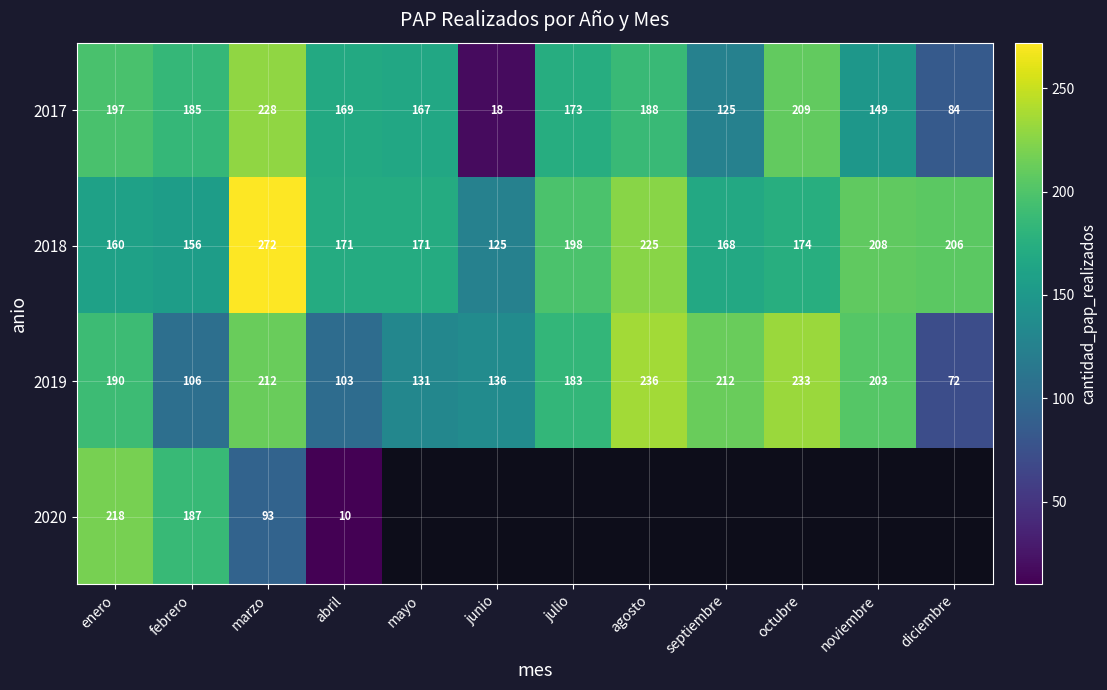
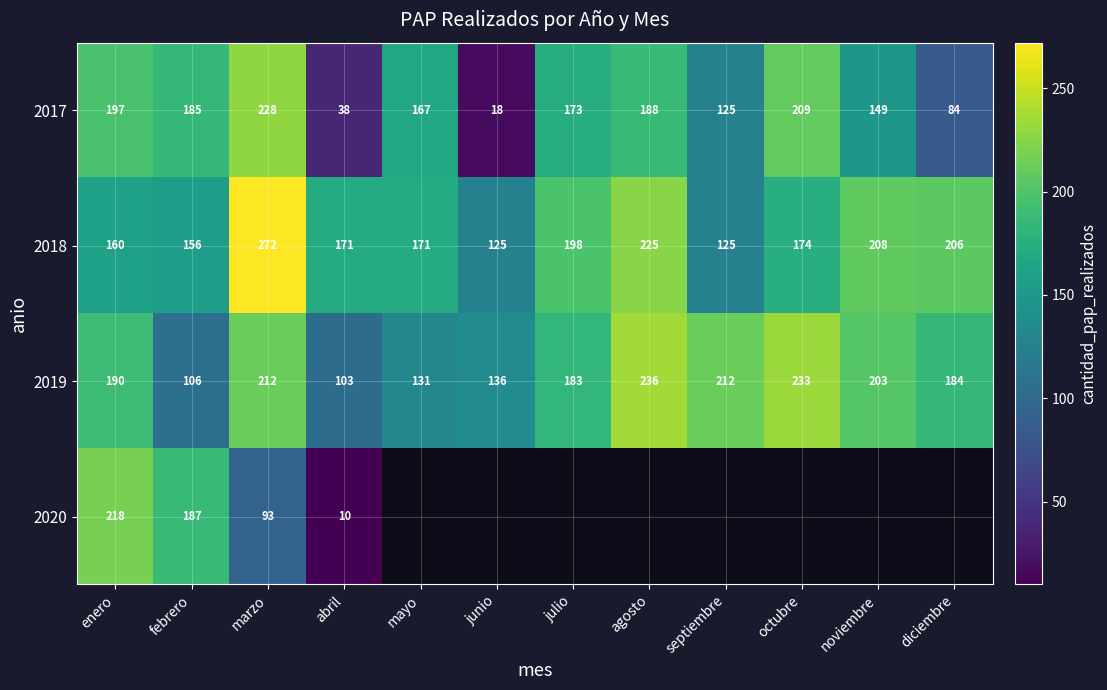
  {
    "2017": {
      "enero": 197,
      "febrero": 185,
      "marzo": 228,
-     "abril": 169,
+     "abril": 38,
      "mayo": 167,
      "junio": 18,
      "julio": 173,
      "agosto": 188,
      "septiembre": 125,
      "octubre": 209,
      "noviembre": 149,
      "diciembre": 84
    },
    "2018": {
      "enero": 160,
      "febrero": 156,
      "marzo": 272,
      "abril": 171,
      "mayo": 171,
      "junio": 125,
      "julio": 198,
      "agosto": 225,
-     "septiembre": 168,
+     "septiembre": 125,
      "octubre": 174,
      "noviembre": 208,
      "diciembre": 206
    },
    "2019": {
      "enero": 190,
      "febrero": 106,
      "marzo": 212,
      "abril": 103,
      "mayo": 131,
      "junio": 136,
      "julio": 183,
      "agosto": 236,
      "septiembre": 212,
      "octubre": 233,
      "noviembre": 203,
-     "diciembre": 72
+     "diciembre": 184
    },
    "2020": {
      "enero": 218,
      "febrero": 187,
      "marzo": 93,
      "abril": 10
    }
  }
